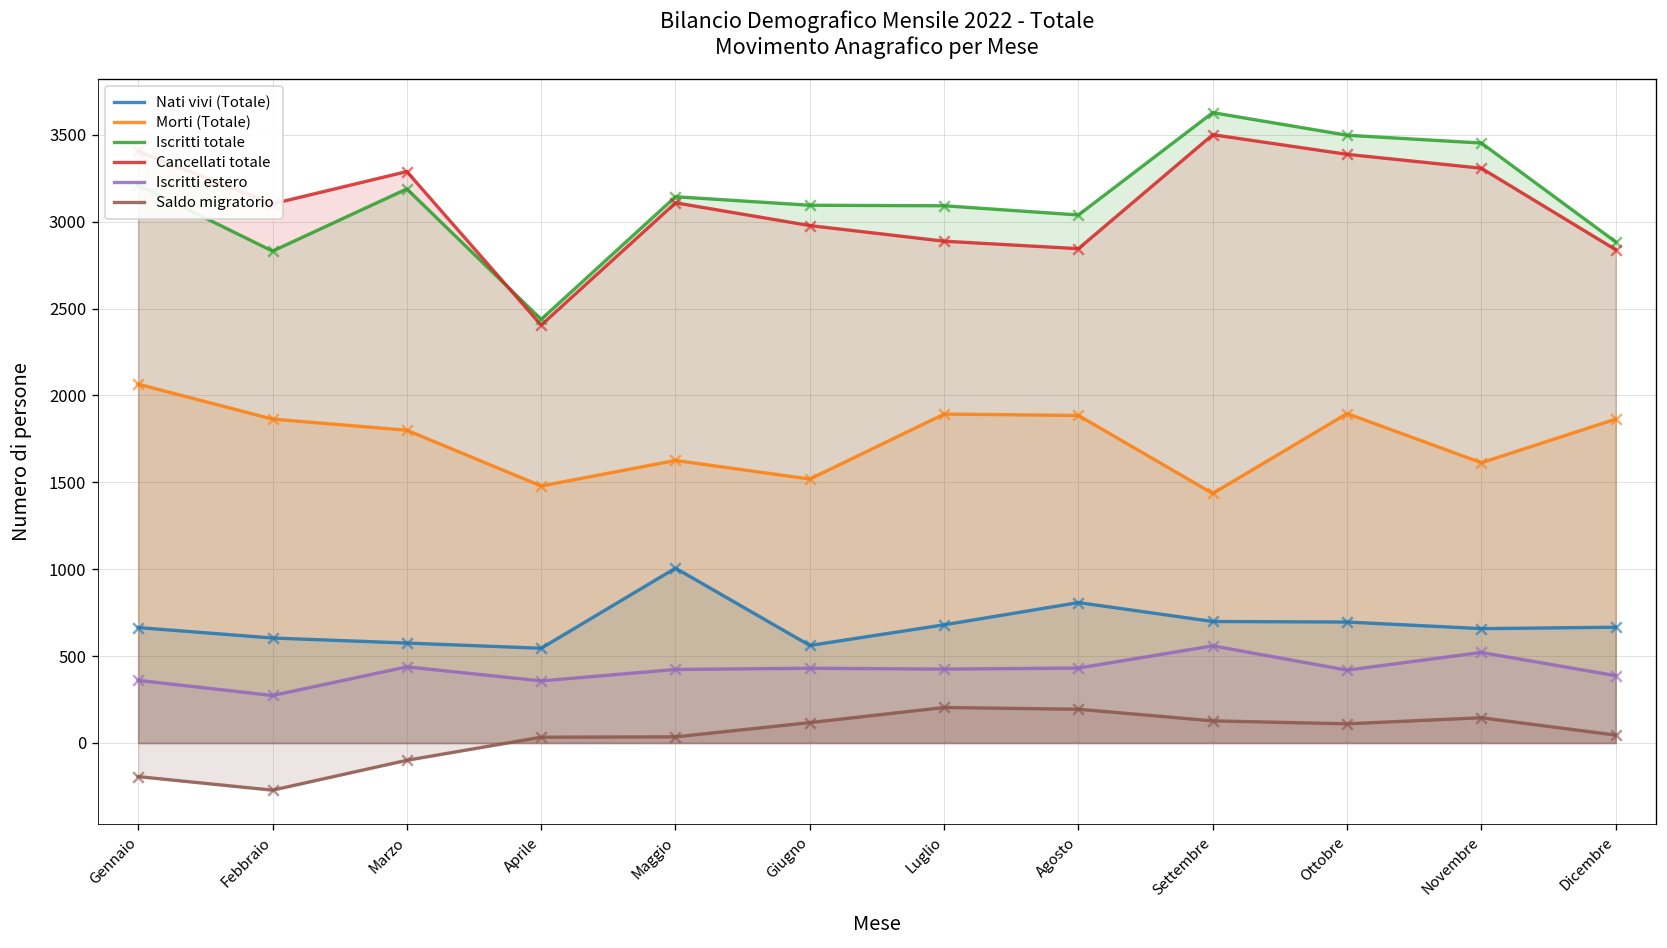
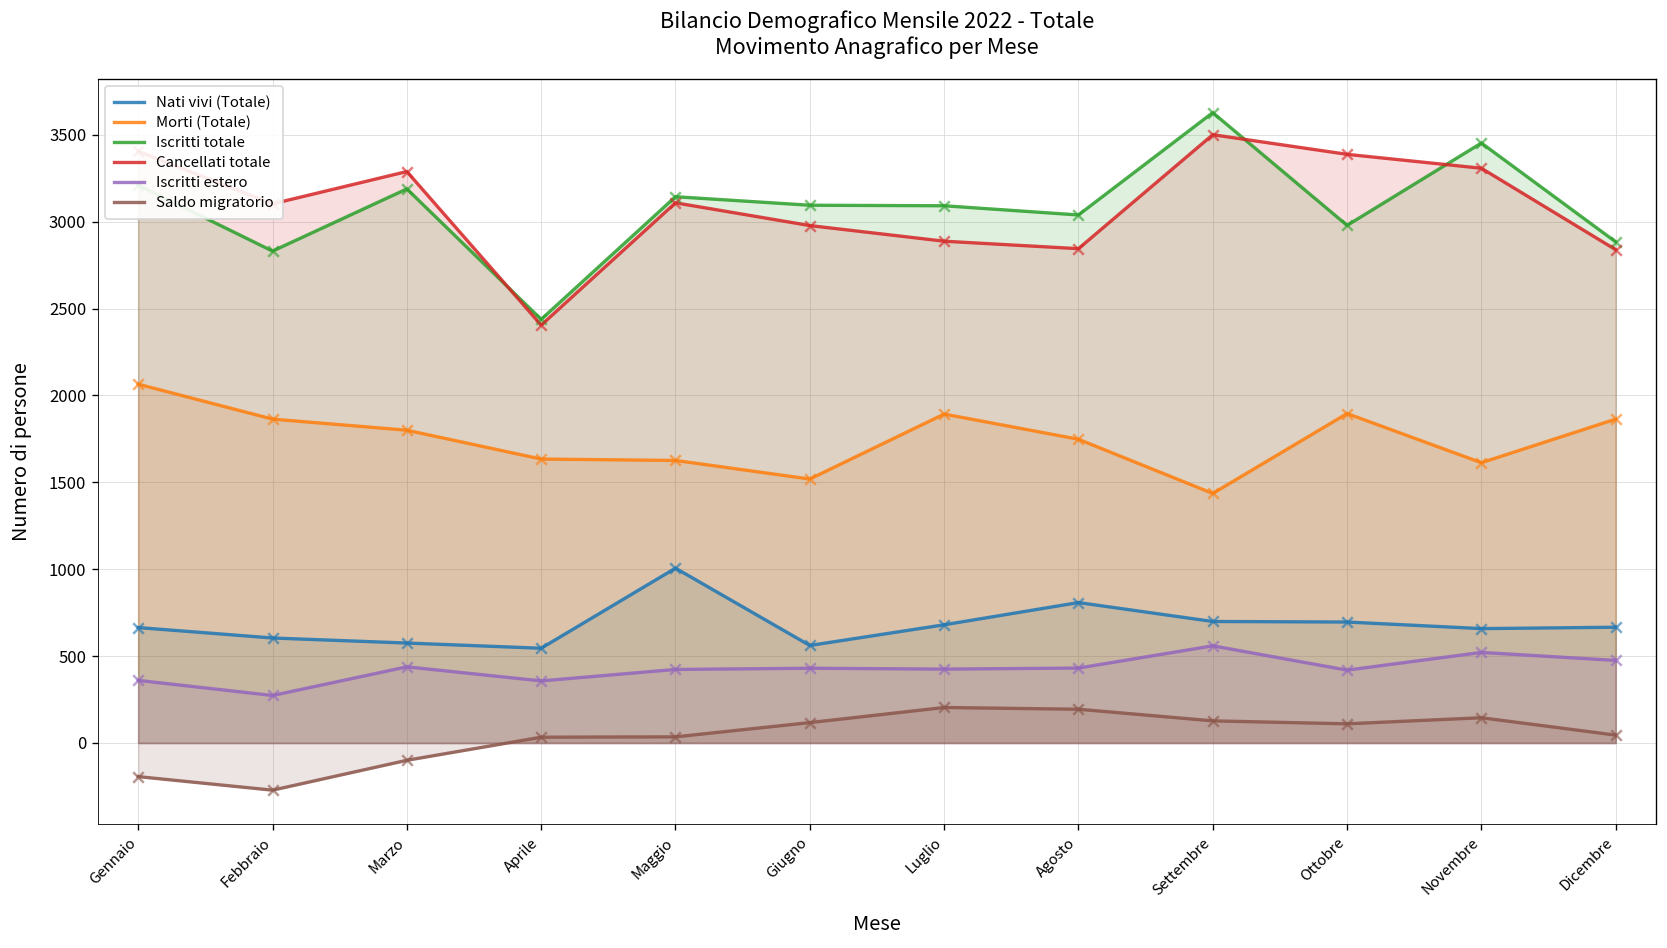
  {
    "Nati vivi (Totale)": {
      "Gennaio": 660,
      "Febbraio": 600,
      "Marzo": 580,
      "Aprile": 550,
      "Maggio": 1010,
      "Giugno": 560,
      "Luglio": 680,
      "Agosto": 810,
      "Settembre": 700,
      "Ottobre": 700,
      "Novembre": 660,
      "Dicembre": 670
    },
    "Morti (Totale)": {
      "Gennaio": 2070,
      "Febbraio": 1860,
      "Marzo": 1800,
-     "Aprile": 1480,
+     "Aprile": 1630,
      "Maggio": 1630,
      "Giugno": 1520,
      "Luglio": 1890,
-     "Agosto": 1890,
+     "Agosto": 1750,
      "Settembre": 1440,
      "Ottobre": 1900,
      "Novembre": 1610,
      "Dicembre": 1860
    },
    "Iscritti totale": {
      "Febbraio": 2830,
      "Marzo": 3190,
      "Aprile": 2440,
      "Maggio": 3140,
      "Giugno": 3100,
      "Luglio": 3090,
      "Agosto": 3040,
      "Settembre": 3630,
-     "Ottobre": 3500,
+     "Ottobre": 2980,
      "Novembre": 3450,
      "Dicembre": 2880
    },
    "Cancellati totale": {
      "Marzo": 3290,
      "Aprile": 2410,
      "Maggio": 3110,
      "Giugno": 2980,
      "Luglio": 2890,
      "Agosto": 2850,
      "Settembre": 3500,
      "Ottobre": 3390,
      "Novembre": 3310,
      "Dicembre": 2840
    },
    "Iscritti estero": {
      "Gennaio": 360,
      "Febbraio": 270,
      "Marzo": 440,
      "Aprile": 360,
      "Maggio": 420,
      "Giugno": 430,
      "Luglio": 430,
      "Agosto": 430,
      "Settembre": 560,
      "Ottobre": 420,
      "Novembre": 520,
-     "Dicembre": 390
+     "Dicembre": 480
    }
  }
